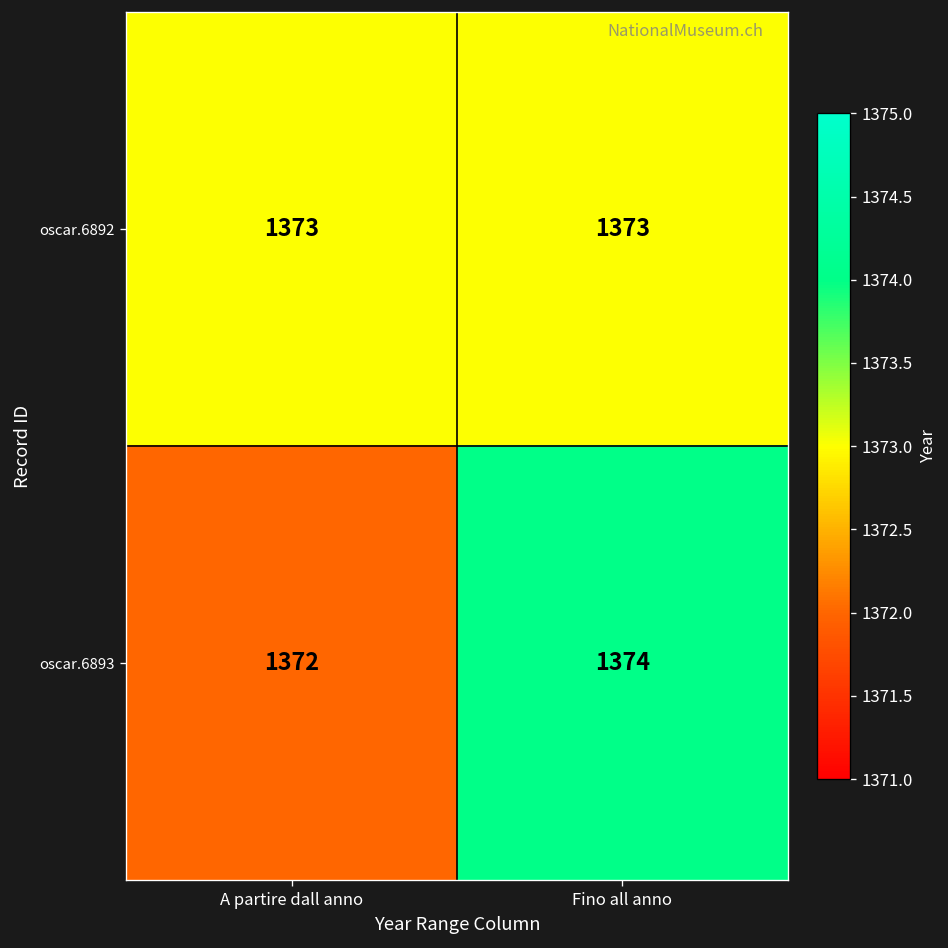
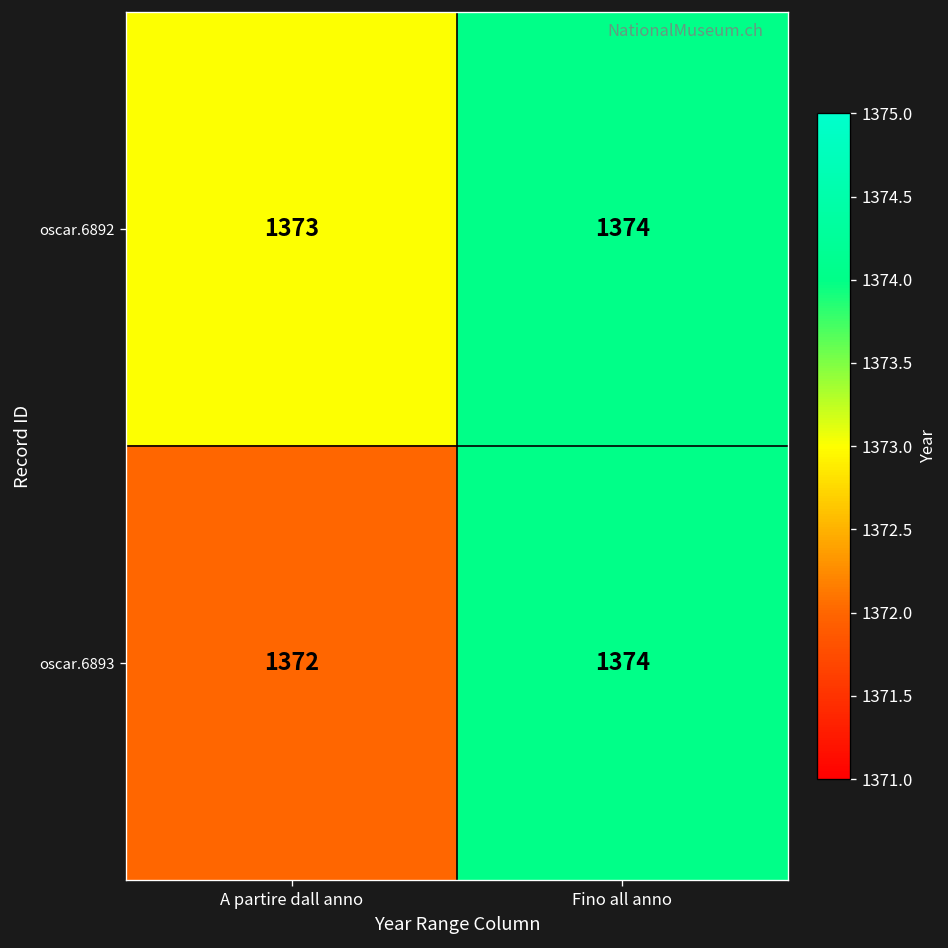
  {
    "oscar.6892": {
      "A partire dall anno": 1373,
-     "Fino all anno": 1373
+     "Fino all anno": 1374
    },
    "oscar.6893": {
      "A partire dall anno": 1372,
      "Fino all anno": 1374
    }
  }
